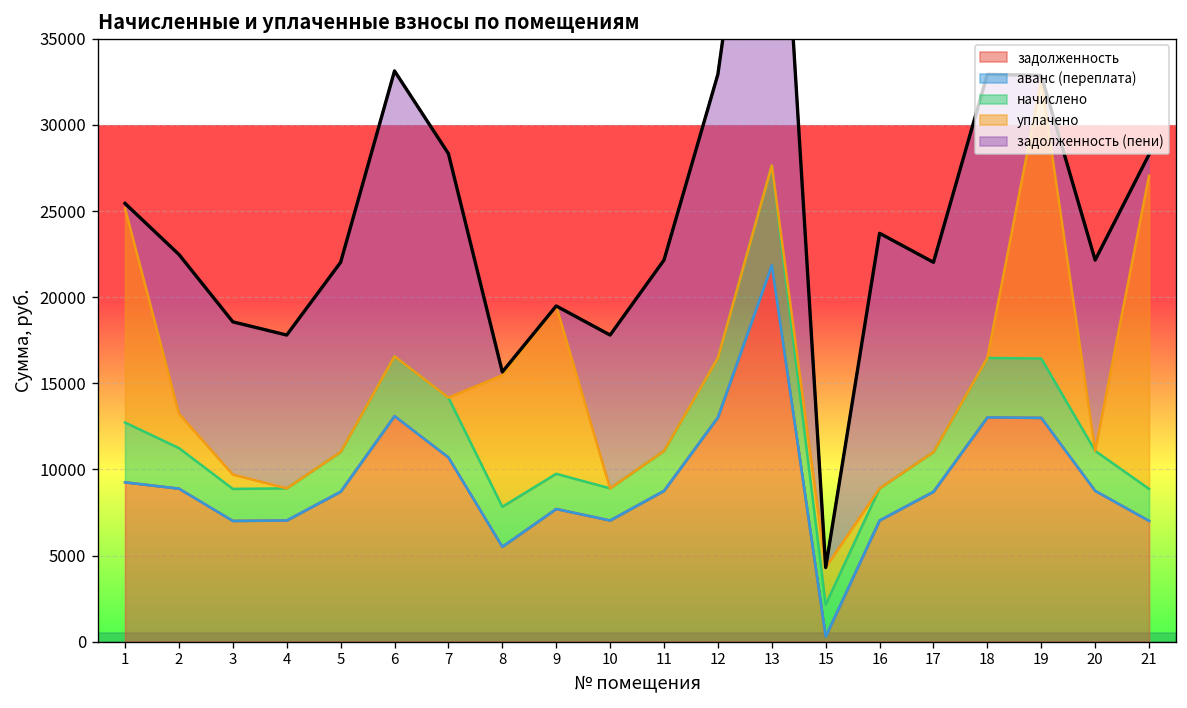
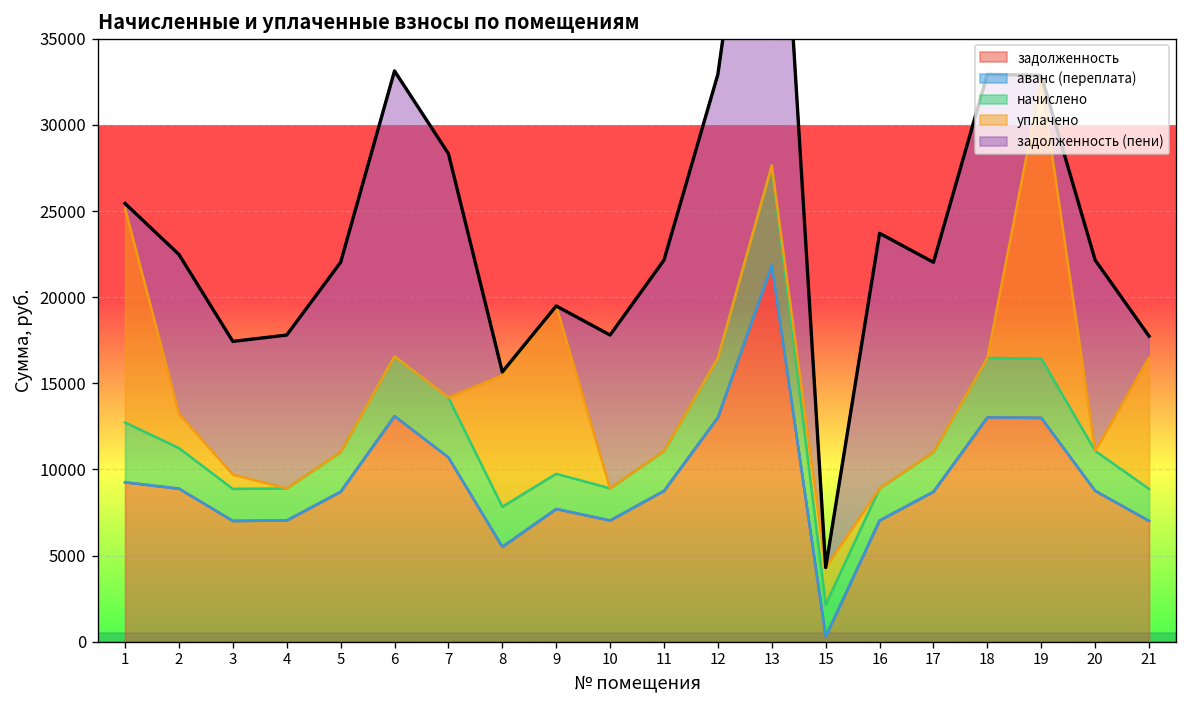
  {
    "аванс (переплата)": {
      "1": 9300,
      "2": 8900,
      "3": 7000,
      "4": 7000,
      "5": 8700,
      "6": 13100,
      "7": 10700,
      "8": 5500,
      "9": 7700,
      "10": 7000,
      "11": 8800,
      "12": 13000,
      "13": 21900,
      "16": 7000,
      "17": 8700,
      "18": 13000,
      "19": 13000,
      "20": 8800,
      "21": 7000
    },
    "начислено": {
      "1": 3500,
      "2": 2400,
      "3": 1900,
      "8": 2300,
      "9": 2000,
      "15": 1900,
      "19": 3400,
      "21": 1900
    },
    "уплачено": {
      "1": 12400,
      "2": 2000,
      "3": 800,
      "8": 7600,
-     "21": 18200
+     "21": 7600
    },
    "задолженность (пени)": {
      "1": 300,
      "2": 9200,
-     "3": 8900,
+     "3": 7700,
      "4": 8900,
      "5": 11000,
      "6": 16600,
      "7": 14200,
      "8": 200,
      "10": 8900,
      "11": 11100,
      "12": 16500,
      "16": 14800,
      "17": 11000,
      "20": 11100,
      "21": 1200
    }
  }
